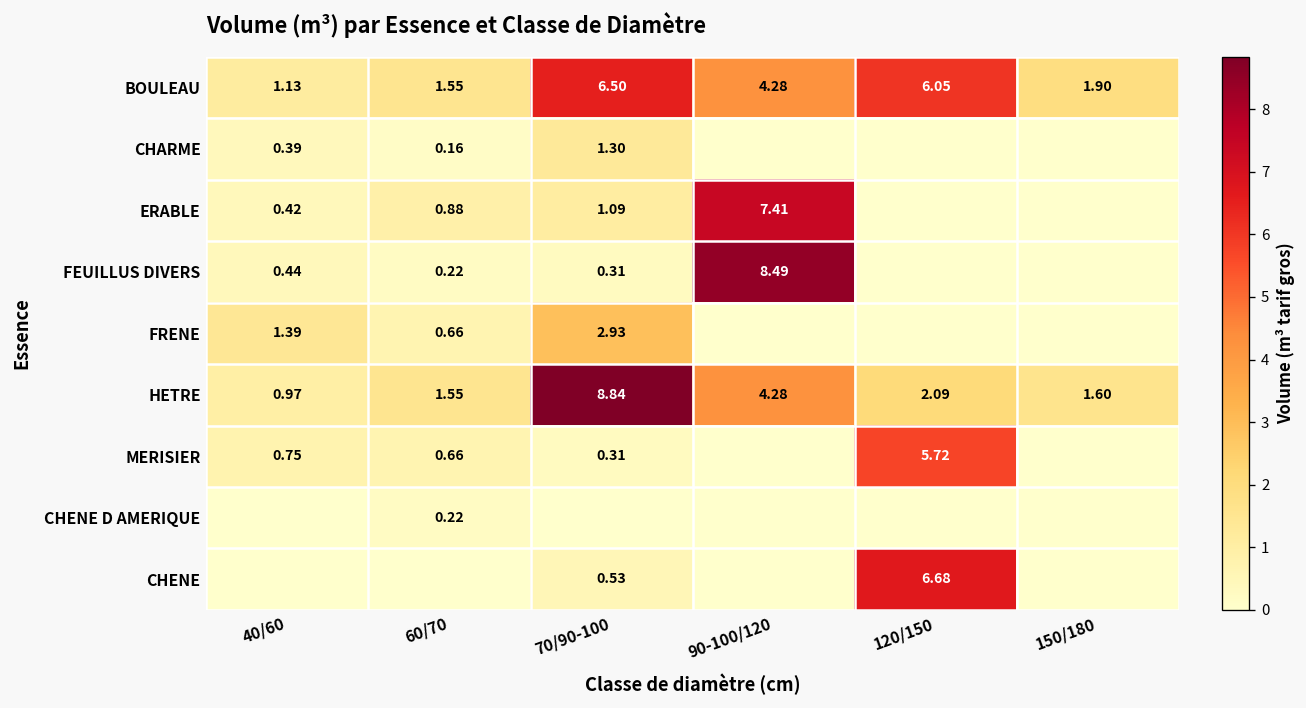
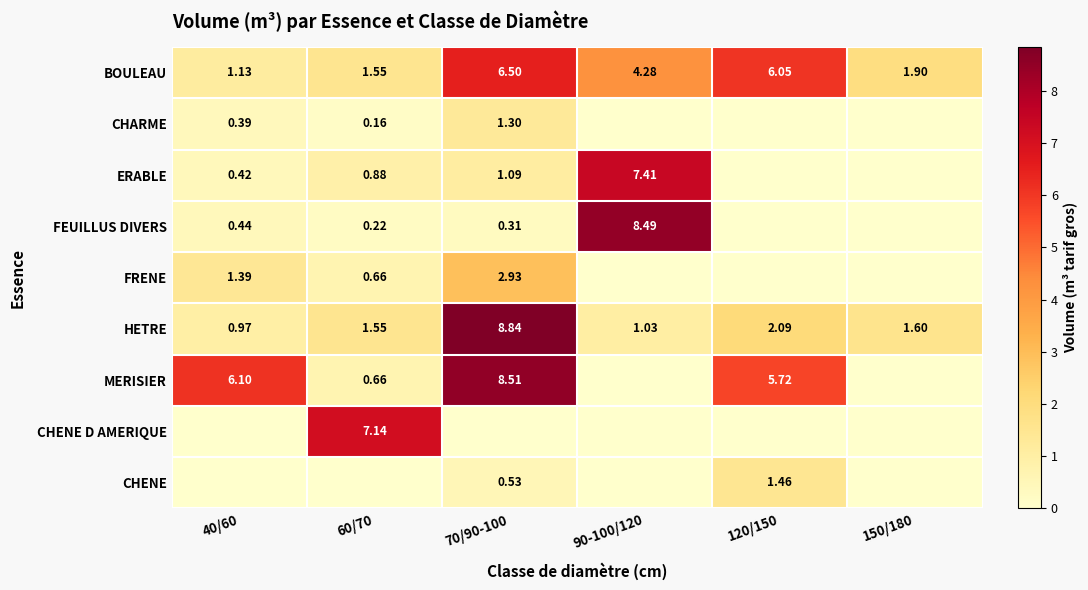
  {
    "BOULEAU": {
      "40/60": 1.13,
      "60/70": 1.55,
      "70/90-100": 6.50,
      "90-100/120": 4.28,
      "120/150": 6.05,
      "150/180": 1.90
    },
    "CHARME": {
      "40/60": 0.39,
      "60/70": 0.16,
      "70/90-100": 1.30
    },
    "ERABLE": {
      "40/60": 0.42,
      "60/70": 0.88,
      "70/90-100": 1.09,
      "90-100/120": 7.41
    },
    "FEUILLUS DIVERS": {
      "40/60": 0.44,
      "60/70": 0.22,
      "70/90-100": 0.31,
      "90-100/120": 8.49
    },
    "FRENE": {
      "40/60": 1.39,
      "60/70": 0.66,
      "70/90-100": 2.93
    },
    "HETRE": {
      "40/60": 0.97,
      "60/70": 1.55,
      "70/90-100": 8.84,
-     "90-100/120": 4.28,
+     "90-100/120": 1.03,
      "120/150": 2.09,
      "150/180": 1.60
    },
    "MERISIER": {
-     "40/60": 0.75,
+     "40/60": 6.10,
      "60/70": 0.66,
-     "70/90-100": 0.31,
+     "70/90-100": 8.51,
      "120/150": 5.72
    },
    "CHENE D AMERIQUE": {
-     "60/70": 0.22
+     "60/70": 7.14
    },
    "CHENE": {
      "70/90-100": 0.53,
-     "120/150": 6.68
+     "120/150": 1.46
    }
  }
